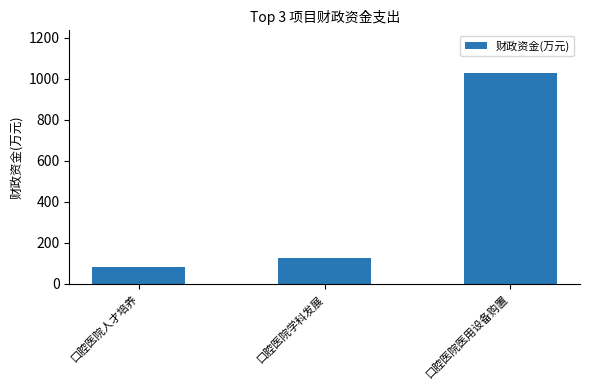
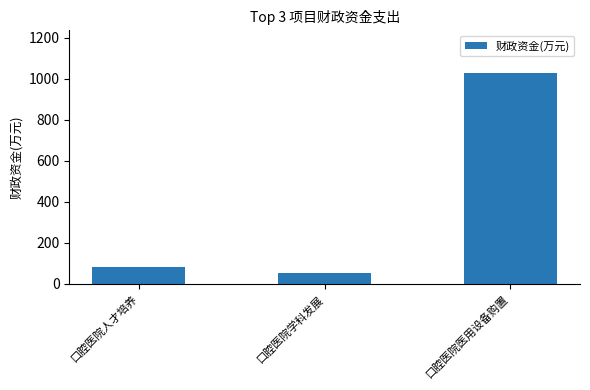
  {
    "口腔医院人才培养": 80,
-   "口腔医院学科发展": 120,
+   "口腔医院学科发展": 50,
    "口腔医院医用设备购置": 1030
  }
